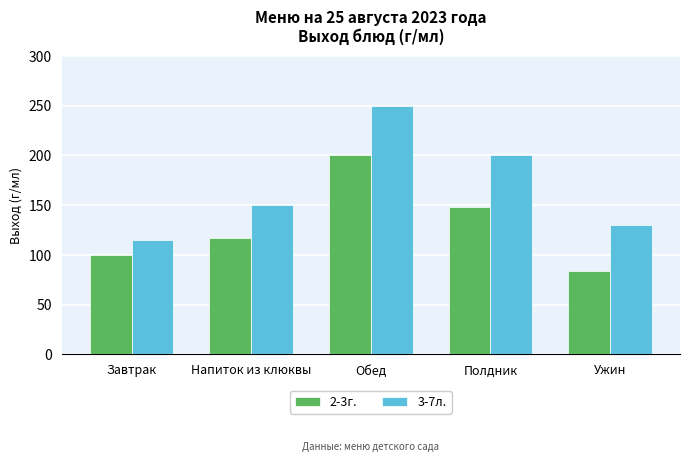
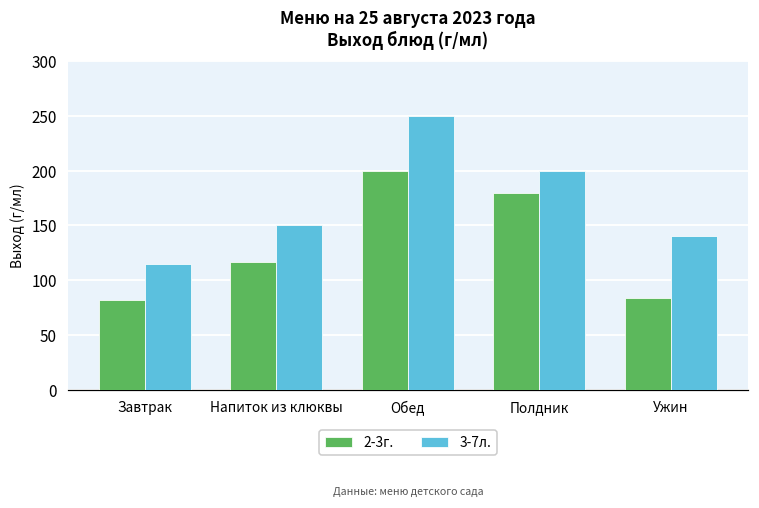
  {
    "2-3г.": {
-     "Завтрак": 100,
+     "Завтрак": 80,
      "Напиток из клюквы": 120,
      "Обед": 200,
-     "Полдник": 150,
+     "Полдник": 180,
      "Ужин": 80
    },
    "3-7л.": {
      "Завтрак": 120,
      "Напиток из клюквы": 150,
      "Обед": 250,
      "Полдник": 200,
-     "Ужин": 130
+     "Ужин": 140
    }
  }
